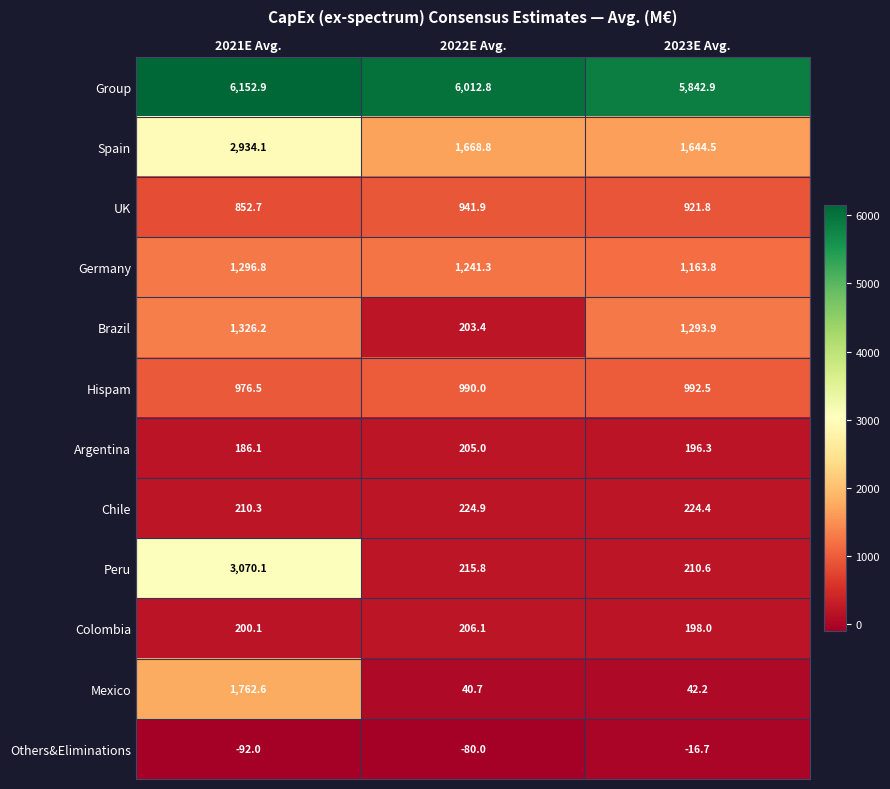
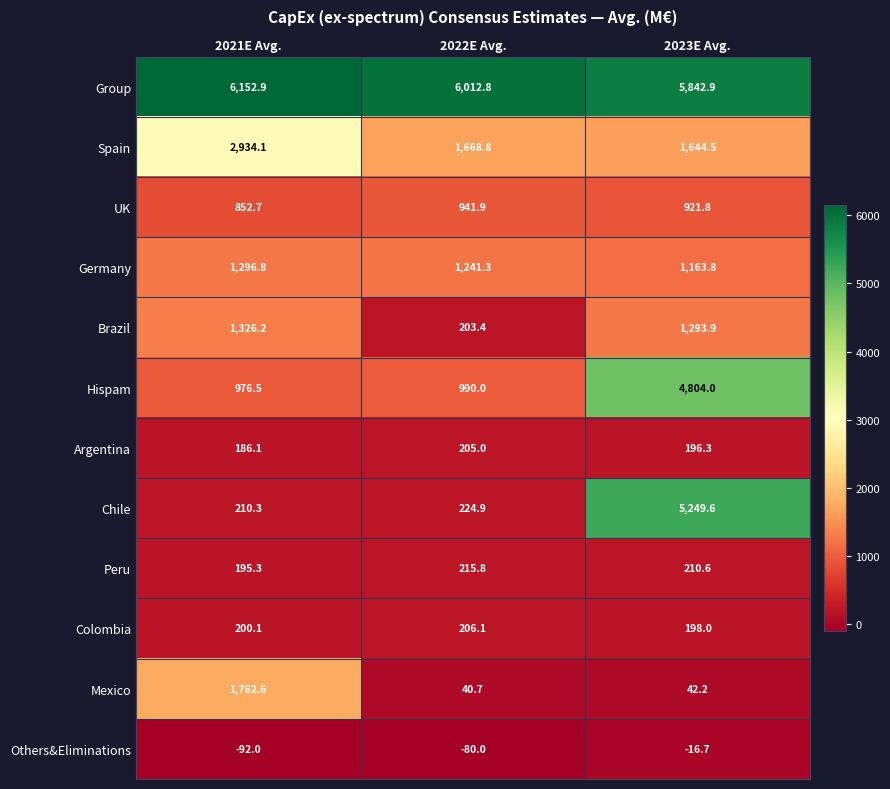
  {
    "Group": {
      "2021E Avg.": "6,152.9",
      "2022E Avg.": "6,012.8",
      "2023E Avg.": "5,842.9"
    },
    "Spain": {
      "2021E Avg.": "2,934.1",
      "2022E Avg.": "1,668.8",
      "2023E Avg.": "1,644.5"
    },
    "UK": {
      "2021E Avg.": "852.7",
      "2022E Avg.": "941.9",
      "2023E Avg.": "921.8"
    },
    "Germany": {
      "2021E Avg.": "1,296.8",
      "2022E Avg.": "1,241.3",
      "2023E Avg.": "1,163.8"
    },
    "Brazil": {
      "2021E Avg.": "1,326.2",
      "2022E Avg.": "203.4",
      "2023E Avg.": "1,293.9"
    },
    "Hispam": {
      "2021E Avg.": "976.5",
      "2022E Avg.": "990.0",
-     "2023E Avg.": "992.5"
+     "2023E Avg.": "4,804.0"
    },
    "Argentina": {
      "2021E Avg.": "186.1",
      "2022E Avg.": "205.0",
      "2023E Avg.": "196.3"
    },
    "Chile": {
      "2021E Avg.": "210.3",
      "2022E Avg.": "224.9",
-     "2023E Avg.": "224.4"
+     "2023E Avg.": "5,249.6"
    },
    "Peru": {
-     "2021E Avg.": "3,070.1",
+     "2021E Avg.": "195.3",
      "2022E Avg.": "215.8",
      "2023E Avg.": "210.6"
    },
    "Colombia": {
      "2021E Avg.": "200.1",
      "2022E Avg.": "206.1",
      "2023E Avg.": "198.0"
    },
    "Mexico": {
      "2021E Avg.": "1,762.6",
      "2022E Avg.": "40.7",
      "2023E Avg.": "42.2"
    },
    "Others&Eliminations": {
      "2021E Avg.": "-92.0",
      "2022E Avg.": "-80.0",
      "2023E Avg.": "-16.7"
    }
  }
